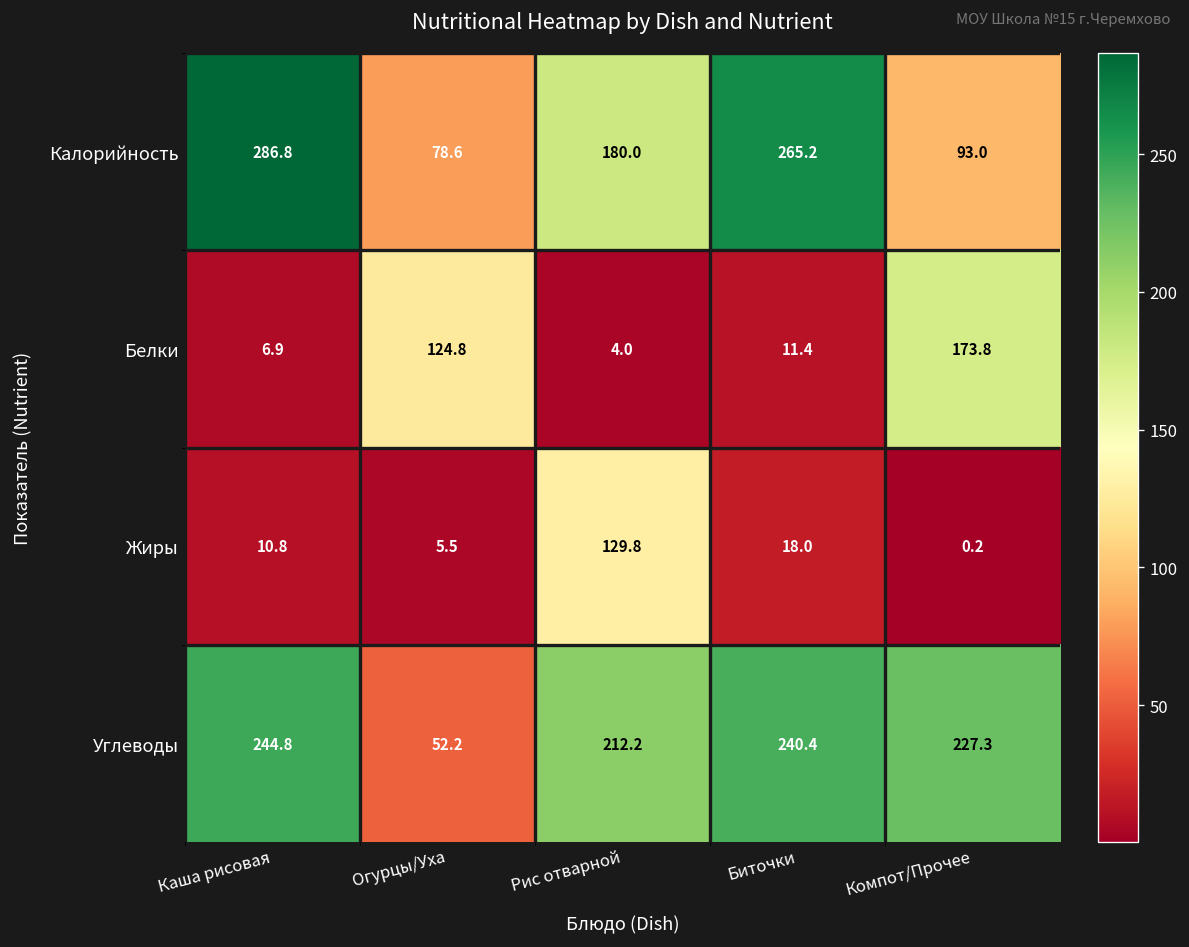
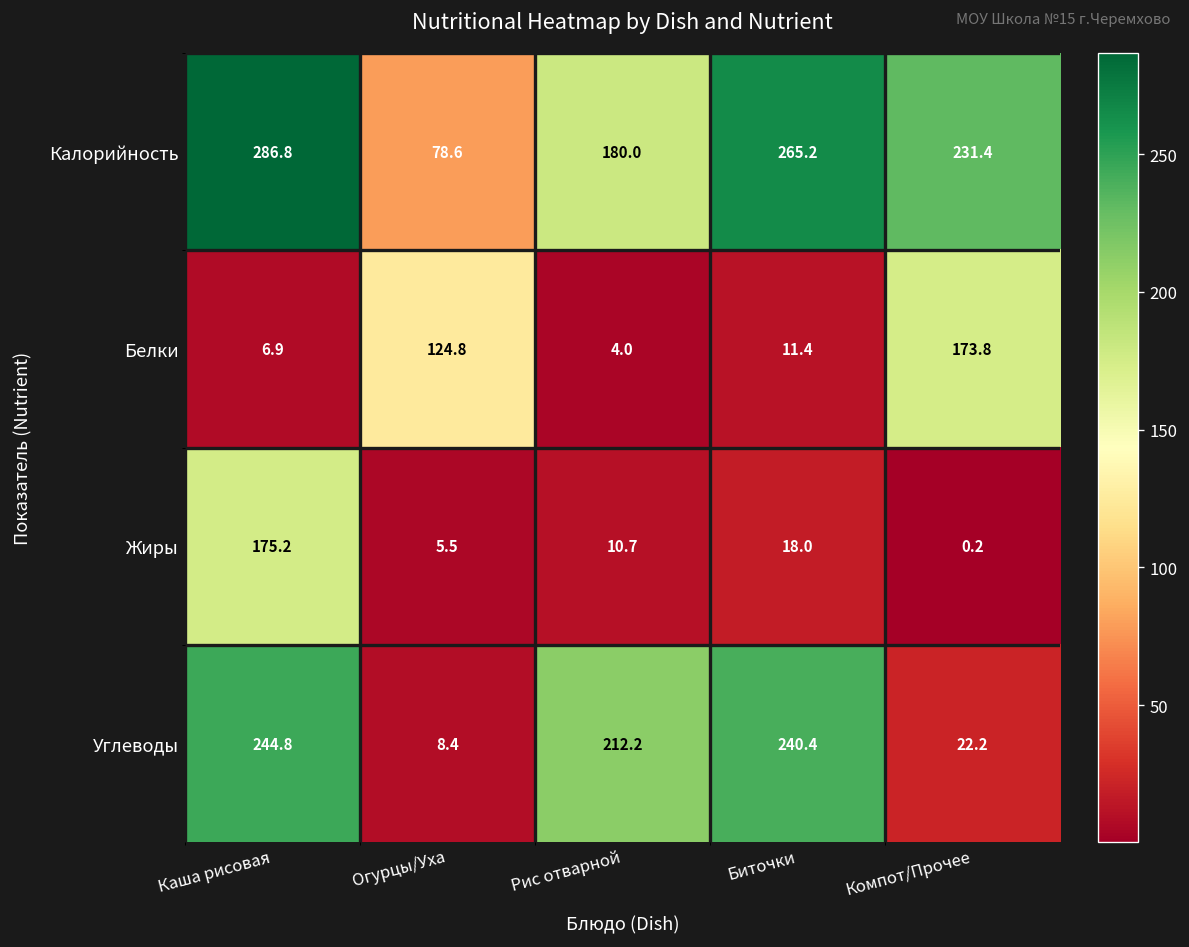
  {
    "Калорийность": {
      "Каша рисовая": 286.8,
      "Огурцы/Уха": 78.6,
      "Рис отварной": 180.0,
      "Биточки": 265.2,
-     "Компот/Прочее": 93.0
+     "Компот/Прочее": 231.4
    },
    "Белки": {
      "Каша рисовая": 6.9,
      "Огурцы/Уха": 124.8,
      "Рис отварной": 4.0,
      "Биточки": 11.4,
      "Компот/Прочее": 173.8
    },
    "Жиры": {
-     "Каша рисовая": 10.8,
+     "Каша рисовая": 175.2,
      "Огурцы/Уха": 5.5,
-     "Рис отварной": 129.8,
+     "Рис отварной": 10.7,
      "Биточки": 18.0,
      "Компот/Прочее": 0.2
    },
    "Углеводы": {
      "Каша рисовая": 244.8,
-     "Огурцы/Уха": 52.2,
+     "Огурцы/Уха": 8.4,
      "Рис отварной": 212.2,
      "Биточки": 240.4,
-     "Компот/Прочее": 227.3
+     "Компот/Прочее": 22.2
    }
  }
